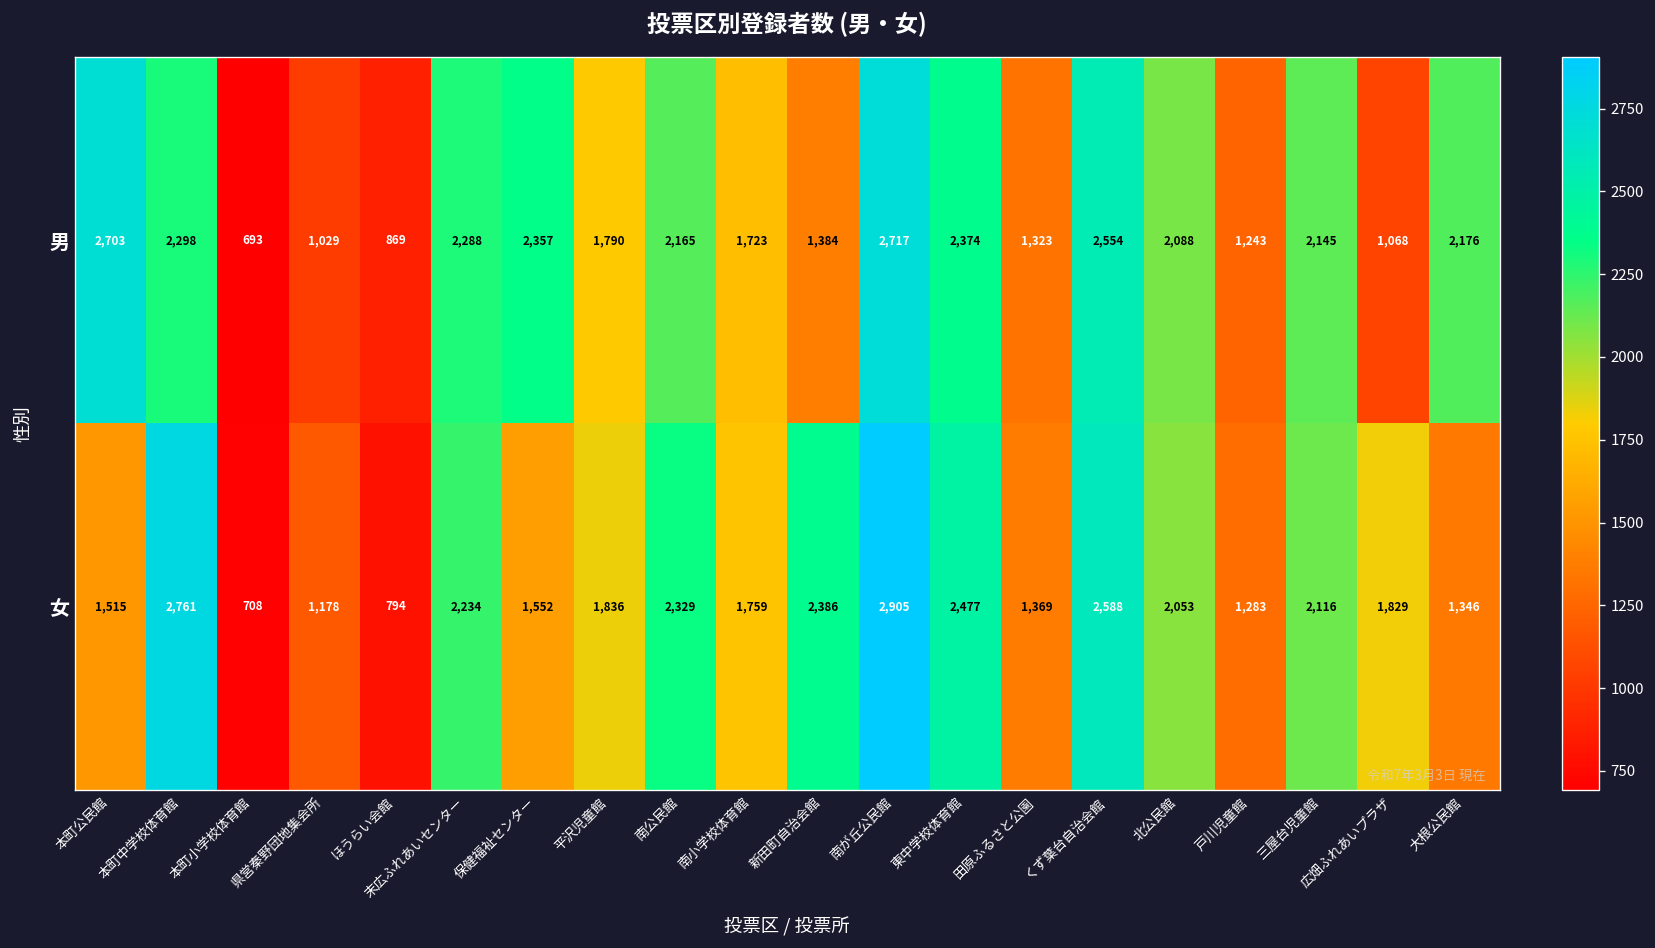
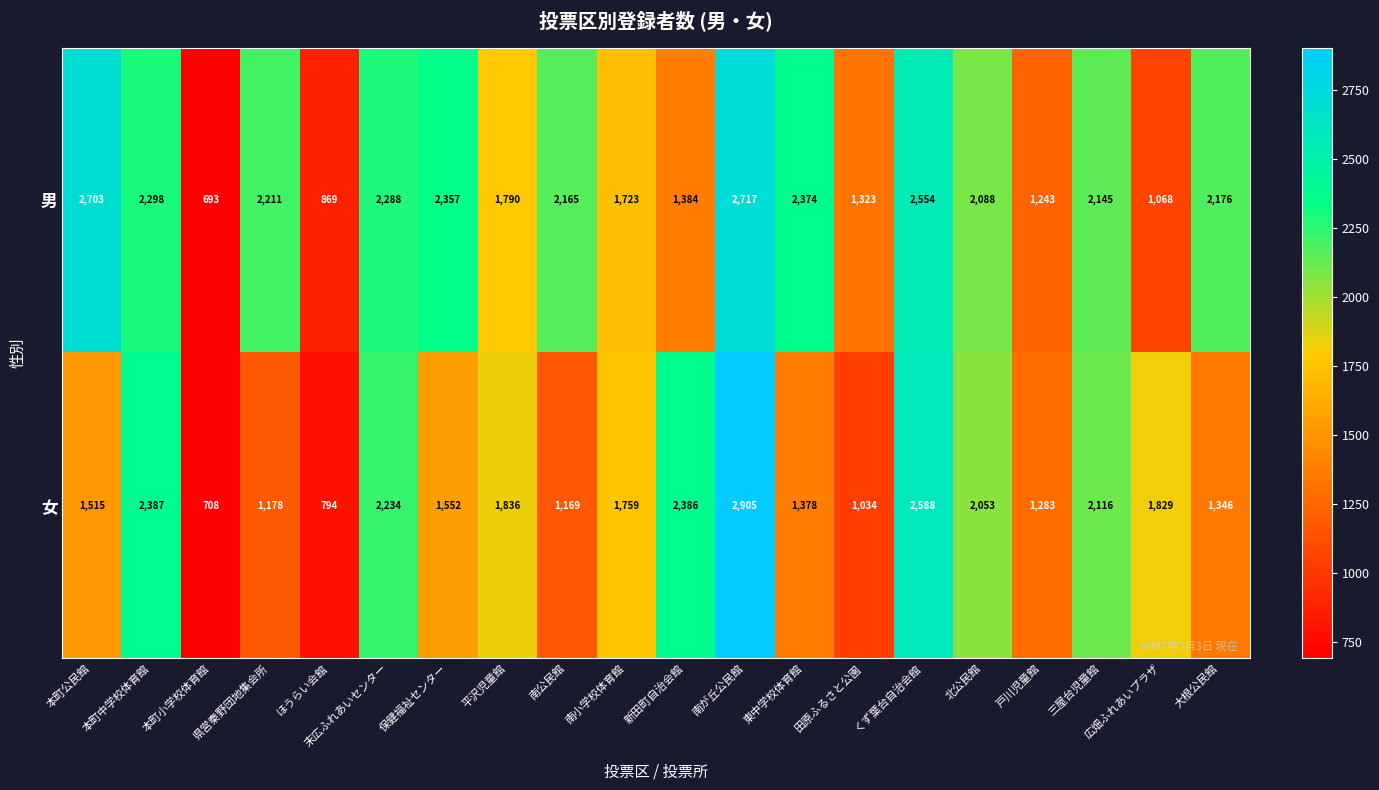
  {
    "男": {
      "本町公民館": "2,703",
      "本町中学校体育館": "2,298",
      "本町小学校体育館": "693",
-     "県営秦野団地集会所": "1,029",
+     "県営秦野団地集会所": "2,211",
      "ほうらい会館": "869",
      "末広ふれあいセンター": "2,288",
      "保健福祉センター": "2,357",
      "平沢児童館": "1,790",
      "南公民館": "2,165",
      "南小学校体育館": "1,723",
      "新田町自治会館": "1,384",
      "南が丘公民館": "2,717",
      "東中学校体育館": "2,374",
      "田原ふるさと公園": "1,323",
      "くず葉台自治会館": "2,554",
      "北公民館": "2,088",
      "戸川児童館": "1,243",
      "三屋台児童館": "2,145",
      "広畑ふれあいプラザ": "1,068",
      "大根公民館": "2,176"
    },
    "女": {
      "本町公民館": "1,515",
-     "本町中学校体育館": "2,761",
+     "本町中学校体育館": "2,387",
      "本町小学校体育館": "708",
      "県営秦野団地集会所": "1,178",
      "ほうらい会館": "794",
      "末広ふれあいセンター": "2,234",
      "保健福祉センター": "1,552",
      "平沢児童館": "1,836",
-     "南公民館": "2,329",
+     "南公民館": "1,169",
      "南小学校体育館": "1,759",
      "新田町自治会館": "2,386",
      "南が丘公民館": "2,905",
-     "東中学校体育館": "2,477",
-     "田原ふるさと公園": "1,369",
+     "東中学校体育館": "1,378",
+     "田原ふるさと公園": "1,034",
      "くず葉台自治会館": "2,588",
      "北公民館": "2,053",
      "戸川児童館": "1,283",
      "三屋台児童館": "2,116",
      "大根公民館": "1,346"
    }
  }
